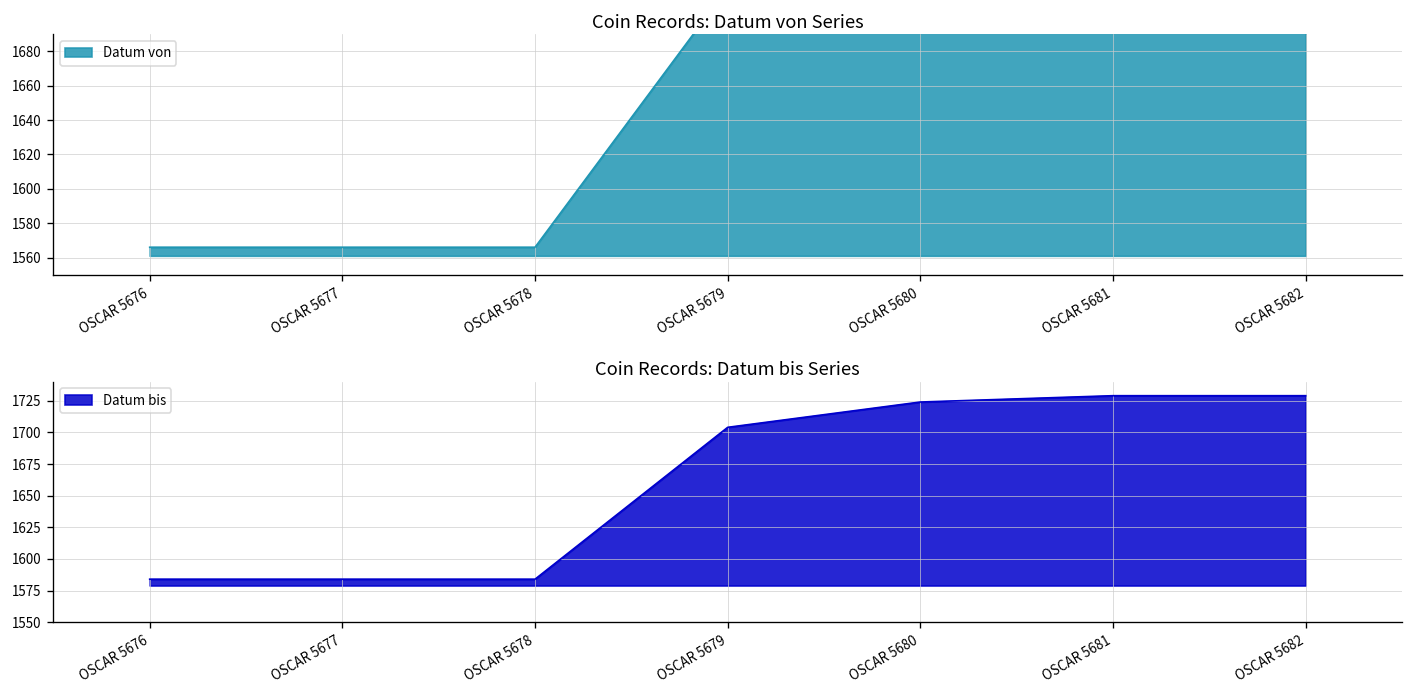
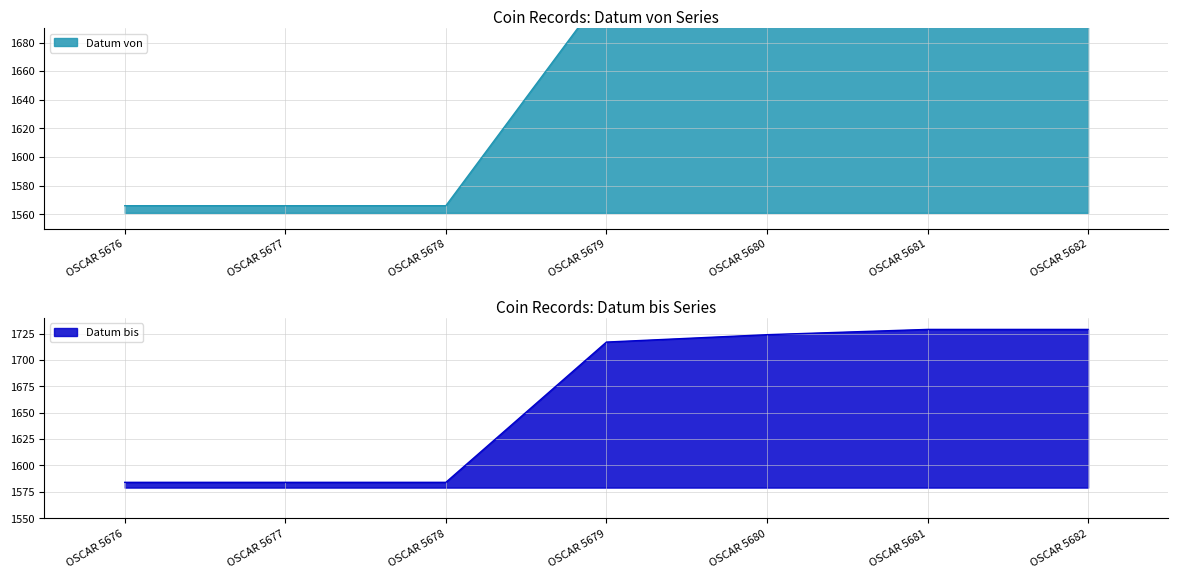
  {
    "Coin Records: Datum von Series": {
      "OSCAR 5676": 1566,
      "OSCAR 5677": 1566,
      "OSCAR 5678": 1566
    },
    "Coin Records: Datum bis Series": {
      "OSCAR 5676": 1584,
      "OSCAR 5677": 1584,
      "OSCAR 5678": 1584,
-     "OSCAR 5679": 1704,
+     "OSCAR 5679": 1717,
      "OSCAR 5680": 1724,
      "OSCAR 5681": 1729,
      "OSCAR 5682": 1729
    }
  }
